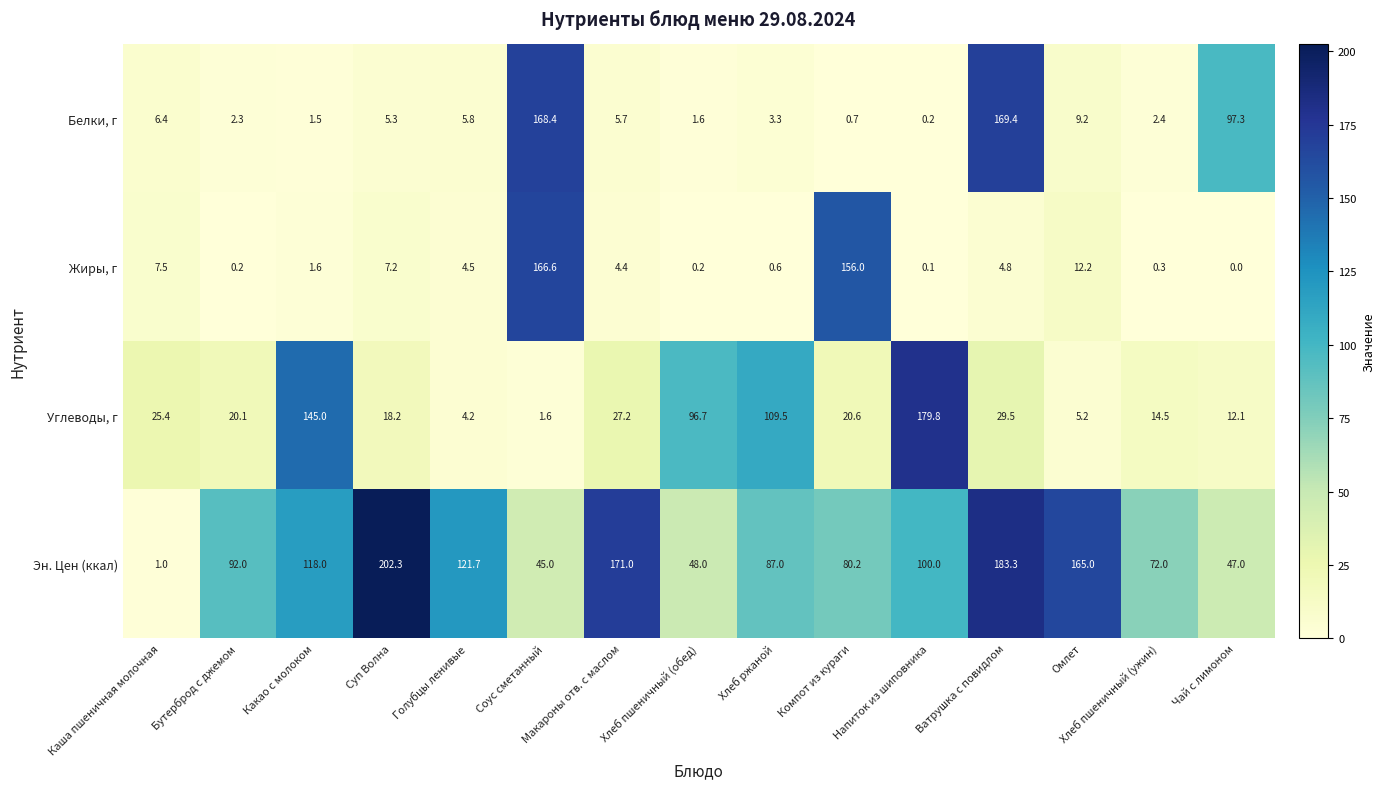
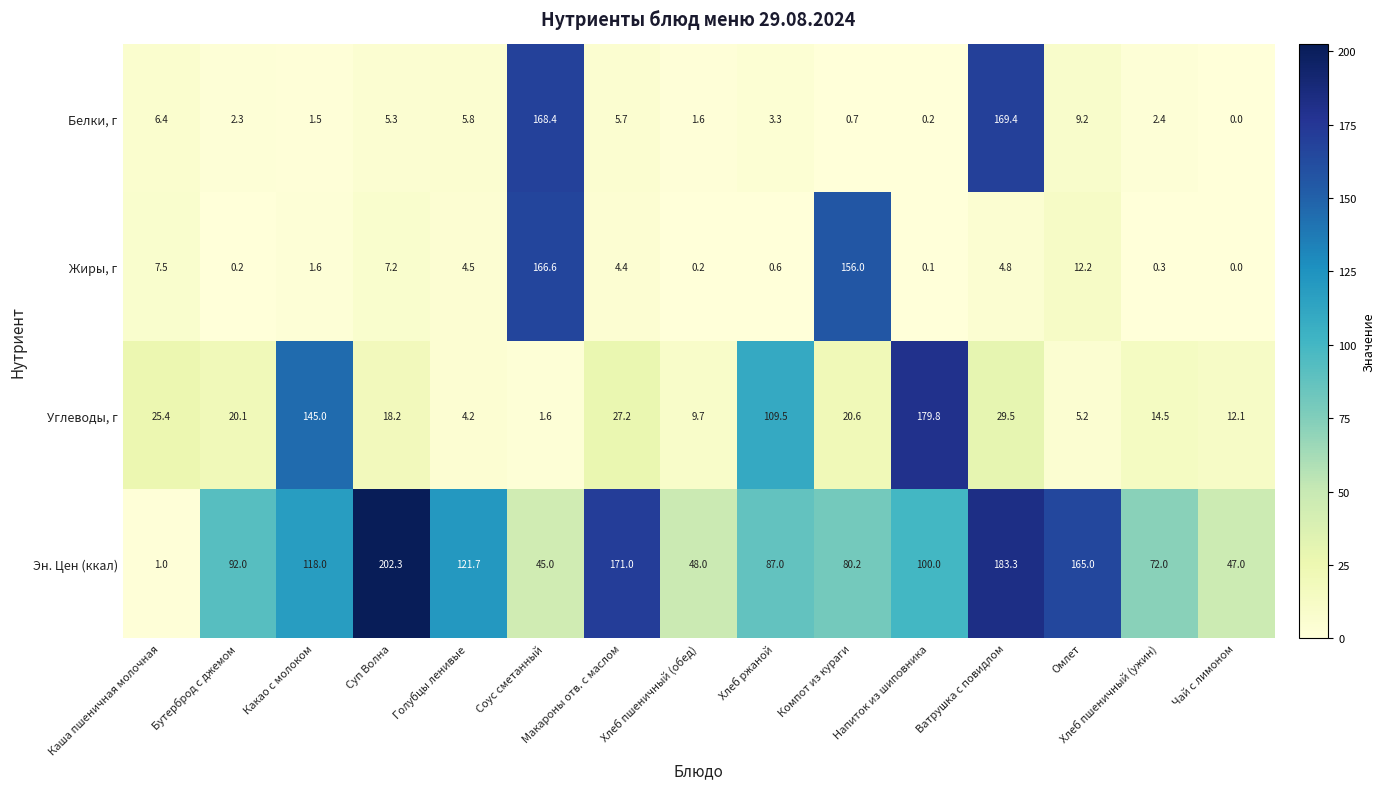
  {
    "Белки, г": {
      "Каша пшеничная молочная": 6.4,
      "Бутерброд с джемом": 2.3,
      "Какао с молоком": 1.5,
      "Суп Волна": 5.3,
      "Голубцы ленивые": 5.8,
      "Соус сметанный": 168.4,
      "Макароны отв. с маслом": 5.7,
      "Хлеб пшеничный (обед)": 1.6,
      "Хлеб ржаной": 3.3,
      "Компот из кураги": 0.7,
      "Напиток из шиповника": 0.2,
      "Ватрушка с повидлом": 169.4,
      "Омлет": 9.2,
      "Хлеб пшеничный (ужин)": 2.4,
-     "Чай с лимоном": 97.3
+     "Чай с лимоном": 0.0
    },
    "Жиры, г": {
      "Каша пшеничная молочная": 7.5,
      "Бутерброд с джемом": 0.2,
      "Какао с молоком": 1.6,
      "Суп Волна": 7.2,
      "Голубцы ленивые": 4.5,
      "Соус сметанный": 166.6,
      "Макароны отв. с маслом": 4.4,
      "Хлеб пшеничный (обед)": 0.2,
      "Хлеб ржаной": 0.6,
      "Компот из кураги": 156.0,
      "Напиток из шиповника": 0.1,
      "Ватрушка с повидлом": 4.8,
      "Омлет": 12.2,
      "Хлеб пшеничный (ужин)": 0.3,
      "Чай с лимоном": 0.0
    },
    "Углеводы, г": {
      "Каша пшеничная молочная": 25.4,
      "Бутерброд с джемом": 20.1,
      "Какао с молоком": 145.0,
      "Суп Волна": 18.2,
      "Голубцы ленивые": 4.2,
      "Соус сметанный": 1.6,
      "Макароны отв. с маслом": 27.2,
-     "Хлеб пшеничный (обед)": 96.7,
+     "Хлеб пшеничный (обед)": 9.7,
      "Хлеб ржаной": 109.5,
      "Компот из кураги": 20.6,
      "Напиток из шиповника": 179.8,
      "Ватрушка с повидлом": 29.5,
      "Омлет": 5.2,
      "Хлеб пшеничный (ужин)": 14.5,
      "Чай с лимоном": 12.1
    },
    "Эн. Цен (ккал)": {
      "Каша пшеничная молочная": 1.0,
      "Бутерброд с джемом": 92.0,
      "Какао с молоком": 118.0,
      "Суп Волна": 202.3,
      "Голубцы ленивые": 121.7,
      "Соус сметанный": 45.0,
      "Макароны отв. с маслом": 171.0,
      "Хлеб пшеничный (обед)": 48.0,
      "Хлеб ржаной": 87.0,
      "Компот из кураги": 80.2,
      "Напиток из шиповника": 100.0,
      "Ватрушка с повидлом": 183.3,
      "Омлет": 165.0,
      "Хлеб пшеничный (ужин)": 72.0,
      "Чай с лимоном": 47.0
    }
  }
